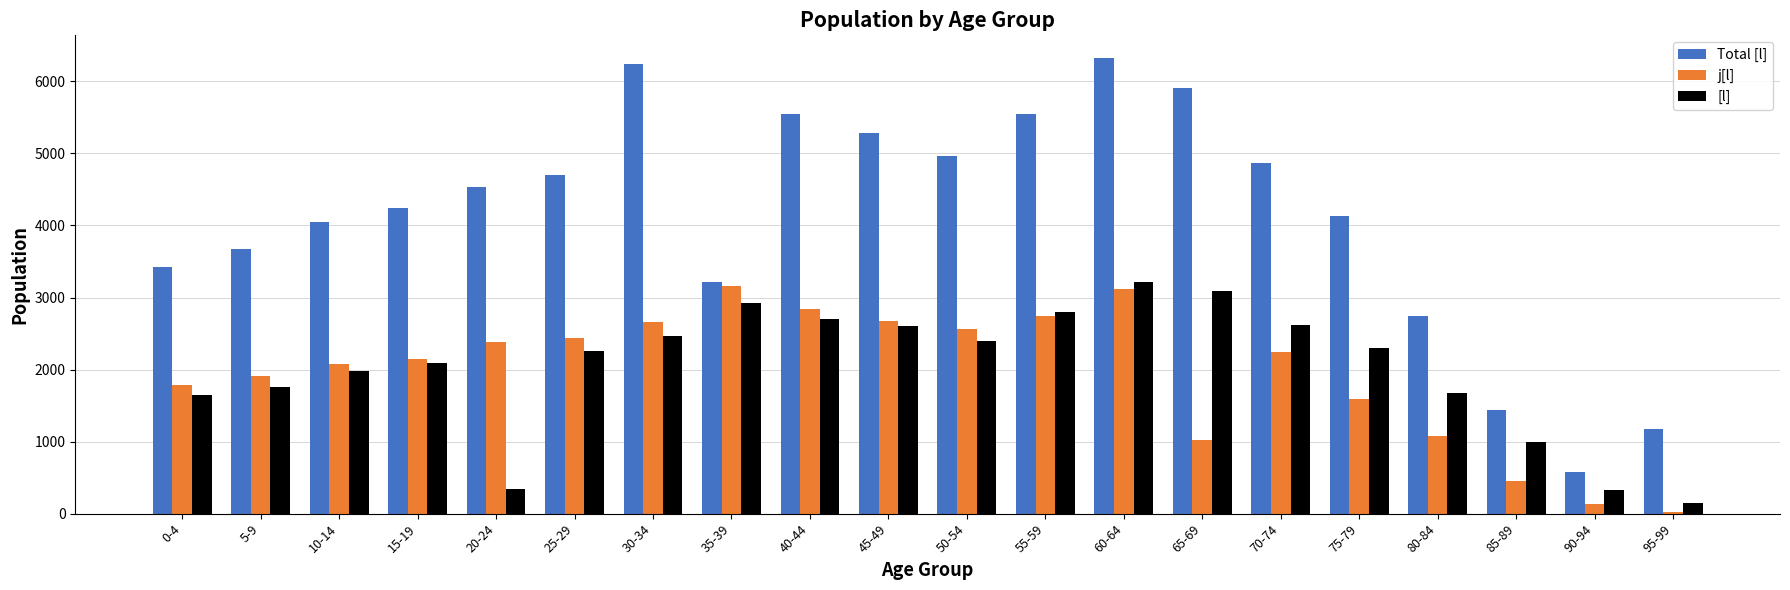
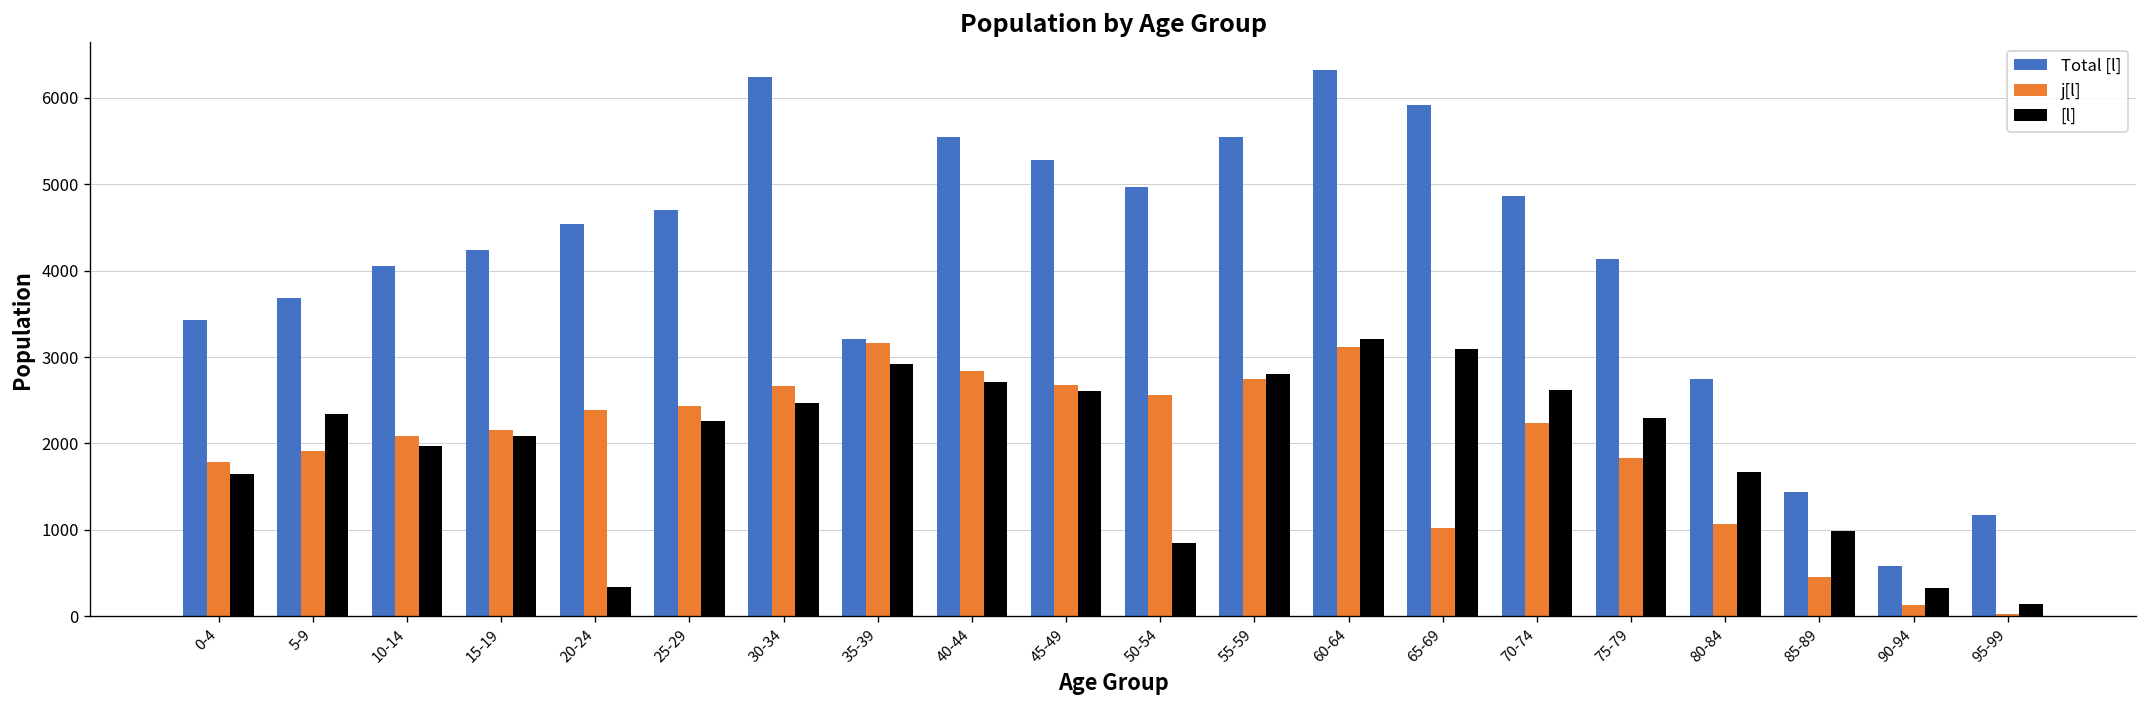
  {
    "Total [l]": {
      "0-4": 3400,
      "5-9": 3700,
      "10-14": 4100,
      "15-19": 4200,
      "20-24": 4500,
      "25-29": 4700,
      "30-34": 6200,
      "35-39": 3200,
      "40-44": 5500,
      "45-49": 5300,
      "50-54": 5000,
      "55-59": 5500,
      "60-64": 6300,
      "65-69": 5900,
      "70-74": 4900,
      "75-79": 4100,
      "80-84": 2700,
      "85-89": 1400,
      "90-94": 600,
      "95-99": 1200
    },
    "j[l]": {
      "0-4": 1800,
      "5-9": 1900,
      "10-14": 2100,
      "15-19": 2200,
      "20-24": 2400,
      "25-29": 2400,
      "30-34": 2700,
      "35-39": 3200,
      "40-44": 2800,
      "45-49": 2700,
      "50-54": 2600,
      "55-59": 2700,
      "60-64": 3100,
      "65-69": 1000,
      "70-74": 2200,
-     "75-79": 1600,
+     "75-79": 1800,
      "80-84": 1100,
      "85-89": 500,
      "90-94": 100
    },
    "[l]": {
      "0-4": 1600,
-     "5-9": 1800,
+     "5-9": 2300,
      "10-14": 2000,
      "15-19": 2100,
      "20-24": 300,
      "25-29": 2300,
      "30-34": 2500,
      "35-39": 2900,
      "40-44": 2700,
      "45-49": 2600,
-     "50-54": 2400,
+     "50-54": 800,
      "55-59": 2800,
      "60-64": 3200,
      "65-69": 3100,
      "70-74": 2600,
      "75-79": 2300,
      "80-84": 1700,
      "85-89": 1000,
      "90-94": 300,
      "95-99": 100
    }
  }
